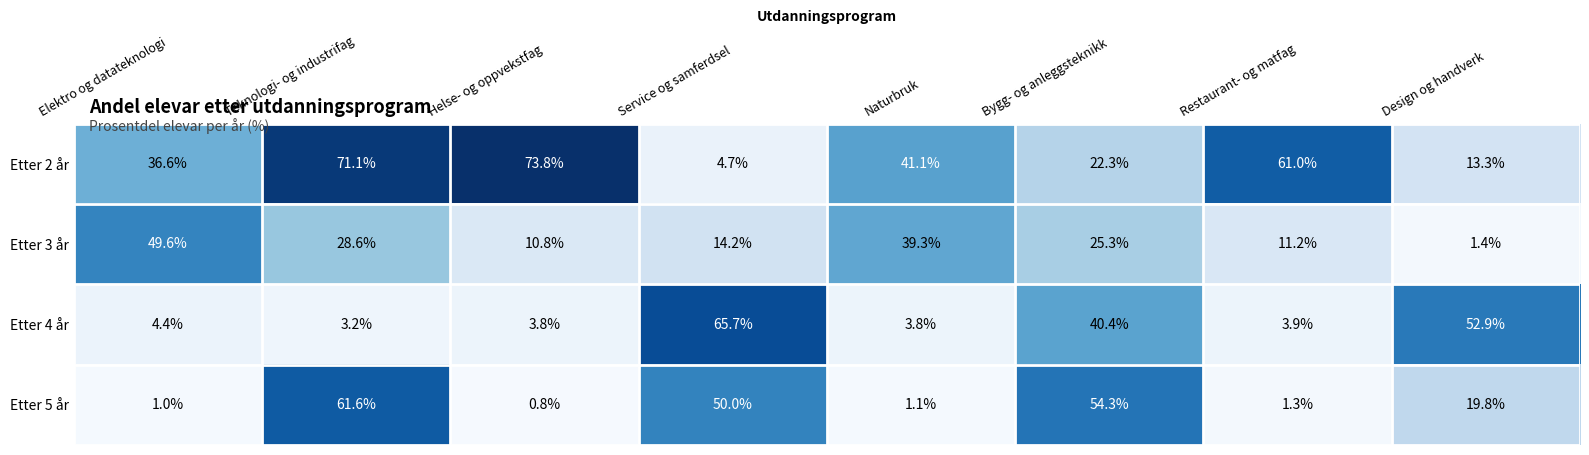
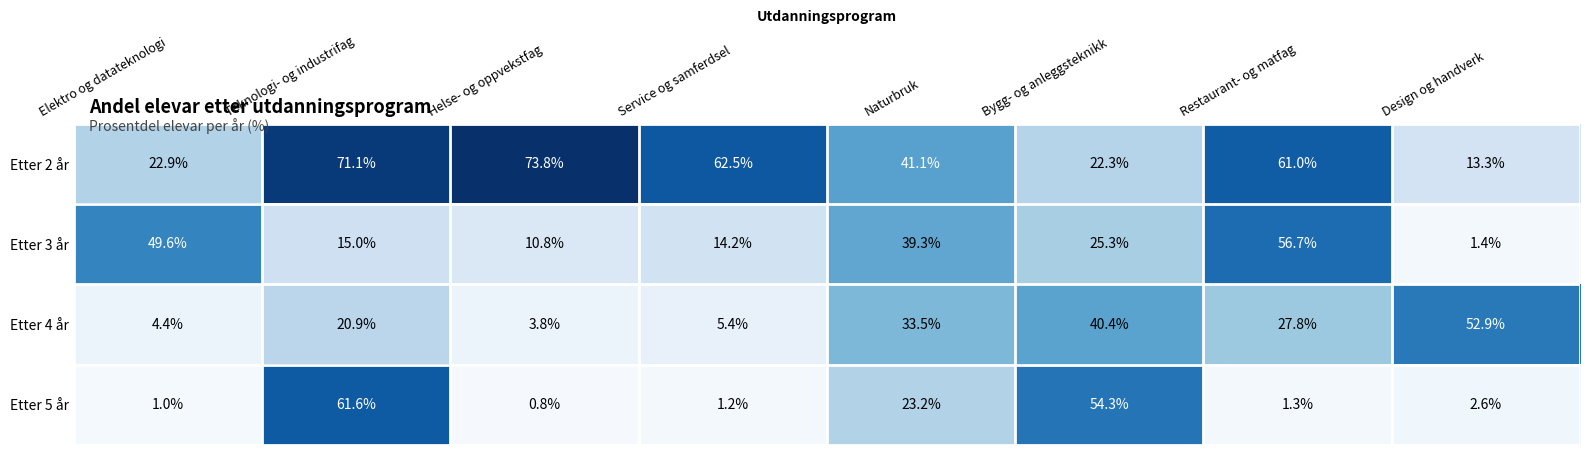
  {
    "Etter 2 år": {
-     "Elektro og datateknologi": "36.6%",
+     "Elektro og datateknologi": "22.9%",
      "Teknologi- og industrifag": "71.1%",
      "Helse- og oppvekstfag": "73.8%",
-     "Service og samferdsel": "4.7%",
+     "Service og samferdsel": "62.5%",
      "Naturbruk": "41.1%",
      "Bygg- og anleggsteknikk": "22.3%",
      "Restaurant- og matfag": "61.0%",
      "Design og handverk": "13.3%"
    },
    "Etter 3 år": {
      "Elektro og datateknologi": "49.6%",
-     "Teknologi- og industrifag": "28.6%",
+     "Teknologi- og industrifag": "15.0%",
      "Helse- og oppvekstfag": "10.8%",
      "Service og samferdsel": "14.2%",
      "Naturbruk": "39.3%",
      "Bygg- og anleggsteknikk": "25.3%",
-     "Restaurant- og matfag": "11.2%",
+     "Restaurant- og matfag": "56.7%",
      "Design og handverk": "1.4%"
    },
    "Etter 4 år": {
      "Elektro og datateknologi": "4.4%",
-     "Teknologi- og industrifag": "3.2%",
+     "Teknologi- og industrifag": "20.9%",
      "Helse- og oppvekstfag": "3.8%",
-     "Service og samferdsel": "65.7%",
-     "Naturbruk": "3.8%",
+     "Service og samferdsel": "5.4%",
+     "Naturbruk": "33.5%",
      "Bygg- og anleggsteknikk": "40.4%",
-     "Restaurant- og matfag": "3.9%",
+     "Restaurant- og matfag": "27.8%",
      "Design og handverk": "52.9%"
    },
    "Etter 5 år": {
      "Elektro og datateknologi": "1.0%",
      "Teknologi- og industrifag": "61.6%",
      "Helse- og oppvekstfag": "0.8%",
-     "Service og samferdsel": "50.0%",
-     "Naturbruk": "1.1%",
+     "Service og samferdsel": "1.2%",
+     "Naturbruk": "23.2%",
      "Bygg- og anleggsteknikk": "54.3%",
      "Restaurant- og matfag": "1.3%",
-     "Design og handverk": "19.8%"
+     "Design og handverk": "2.6%"
    }
  }
